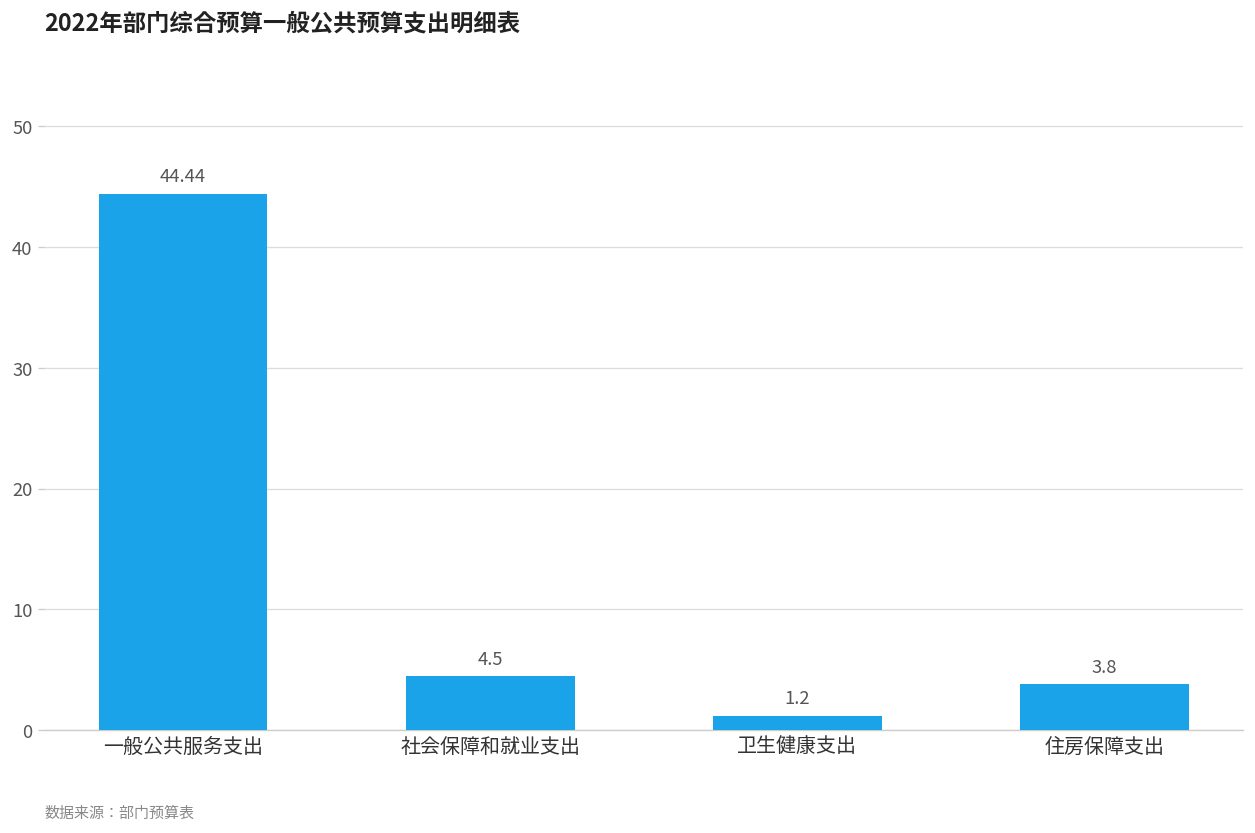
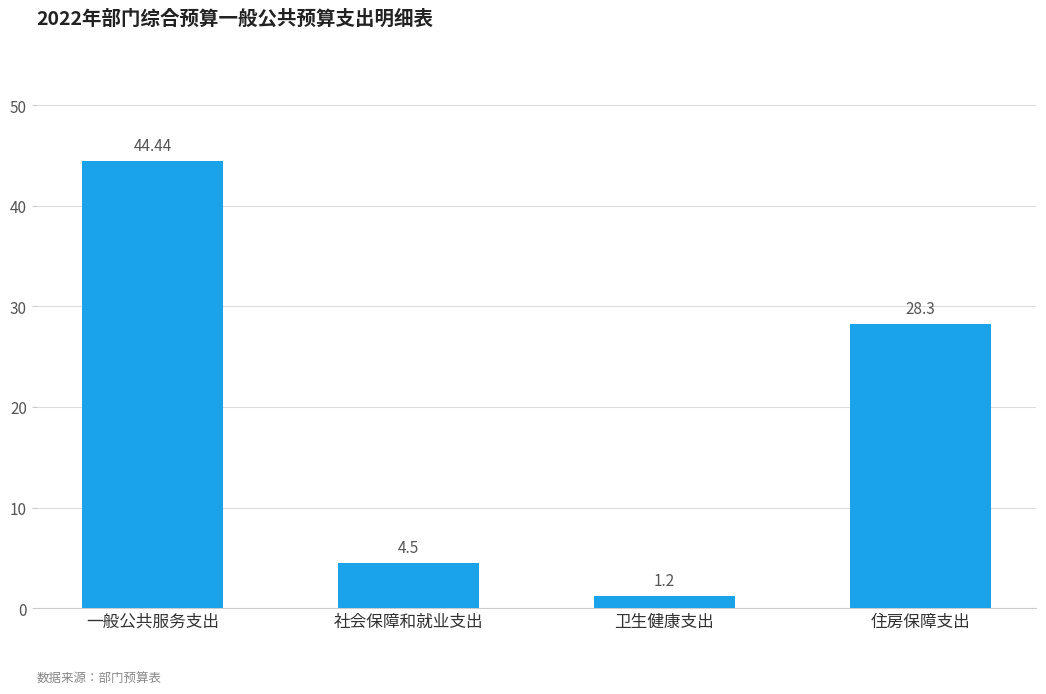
  {
    "一般公共服务支出": 44.44,
    "社会保障和就业支出": 4.5,
    "卫生健康支出": 1.2,
-   "住房保障支出": 3.8
+   "住房保障支出": 28.3
  }
